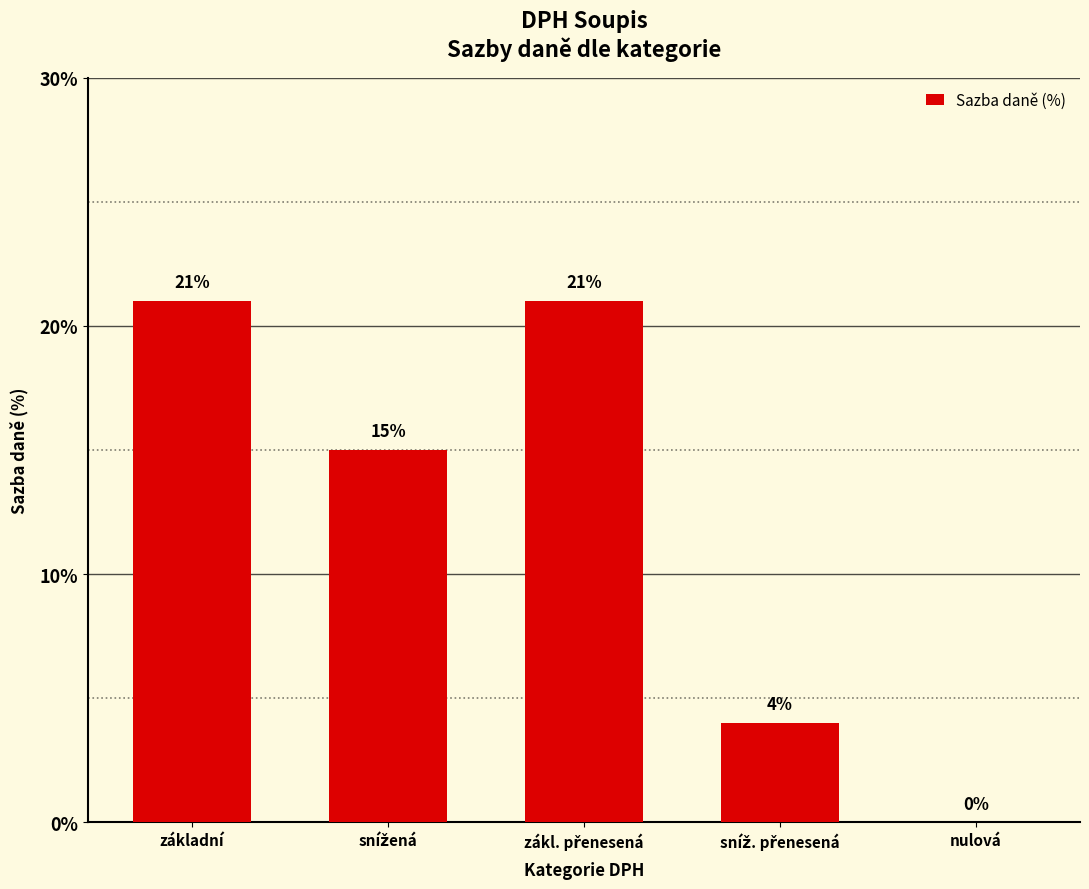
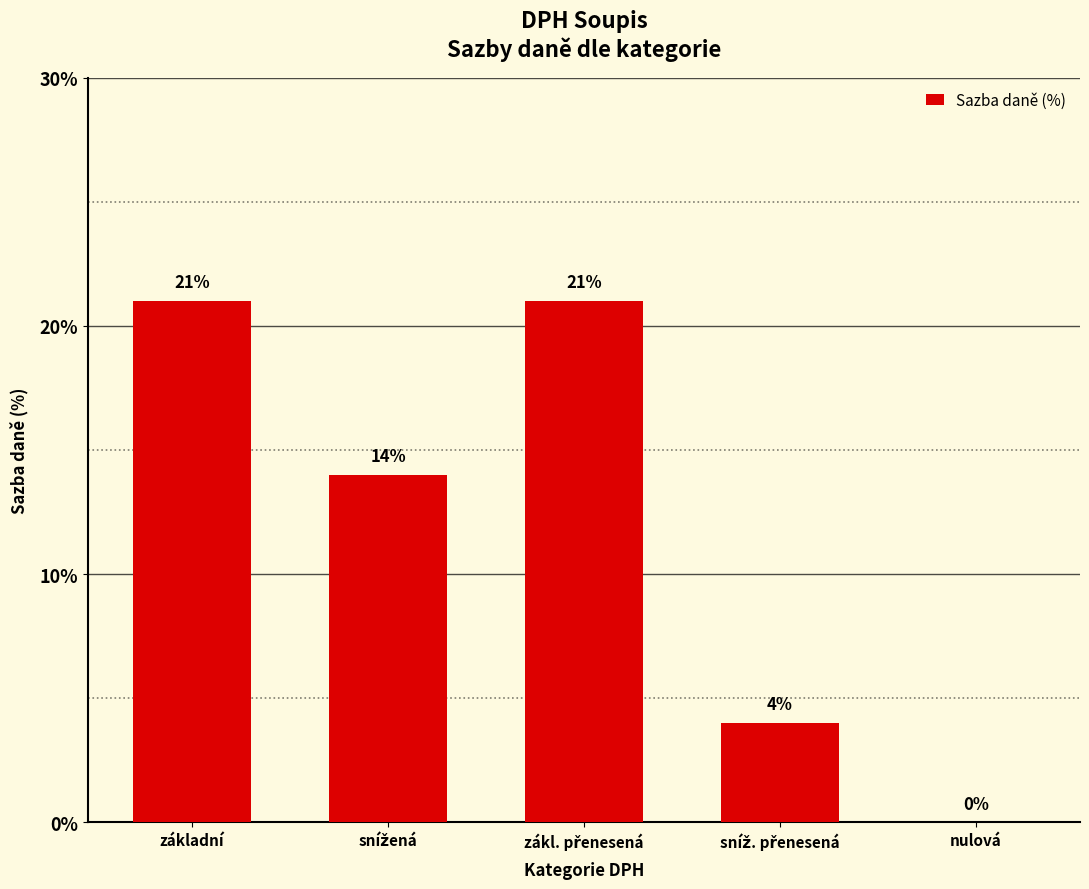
  {
    "základní": "21%",
-   "snížená": "15%",
+   "snížená": "14%",
    "zákl. přenesená": "21%",
    "sníž. přenesená": "4%",
    "nulová": "0%"
  }
